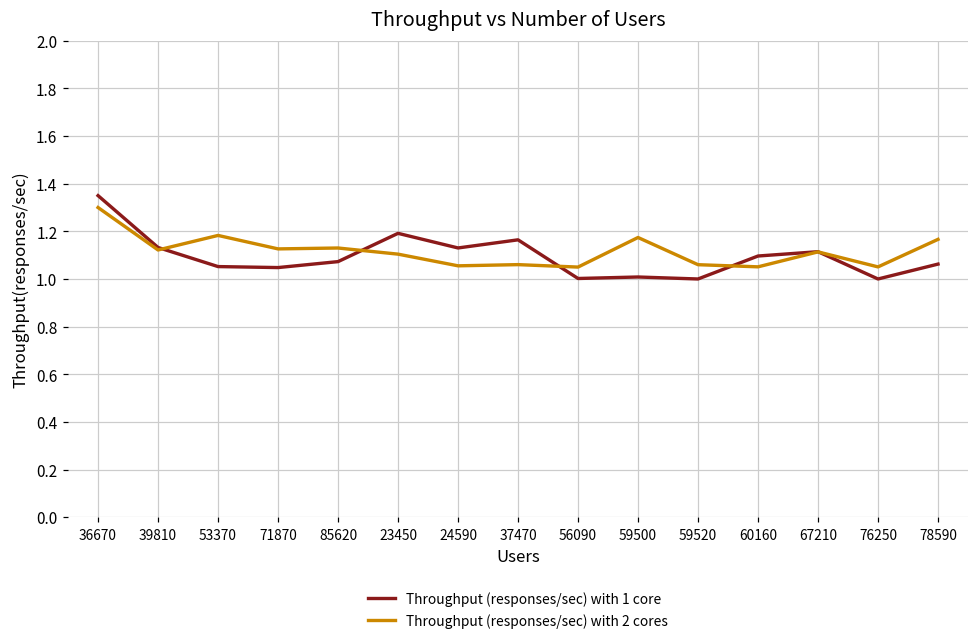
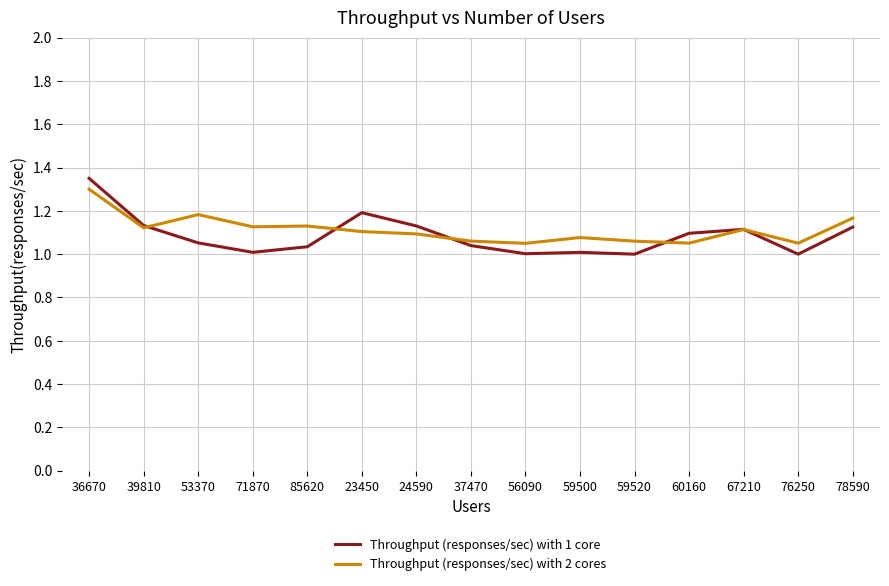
  {
    "Throughput (responses/sec) with 1 core": {
      "36670": 1.35,
      "53370": 1.05,
-     "71870": 1.05,
-     "85620": 1.07,
+     "71870": 1.01,
+     "85620": 1.03,
      "23450": 1.19,
      "24590": 1.13,
-     "37470": 1.16,
+     "37470": 1.04,
      "56090": 1.00,
      "59500": 1.01,
      "59520": 1.00,
      "60160": 1.10,
      "76250": 1.00,
-     "78590": 1.06
+     "78590": 1.13
    },
    "Throughput (responses/sec) with 2 cores": {
      "36670": 1.30,
      "53370": 1.18,
      "71870": 1.13,
      "85620": 1.13,
      "23450": 1.10,
-     "24590": 1.06,
+     "24590": 1.09,
      "37470": 1.06,
      "56090": 1.05,
-     "59500": 1.17,
+     "59500": 1.08,
      "59520": 1.06,
      "60160": 1.05,
      "76250": 1.05,
      "78590": 1.17
    }
  }
